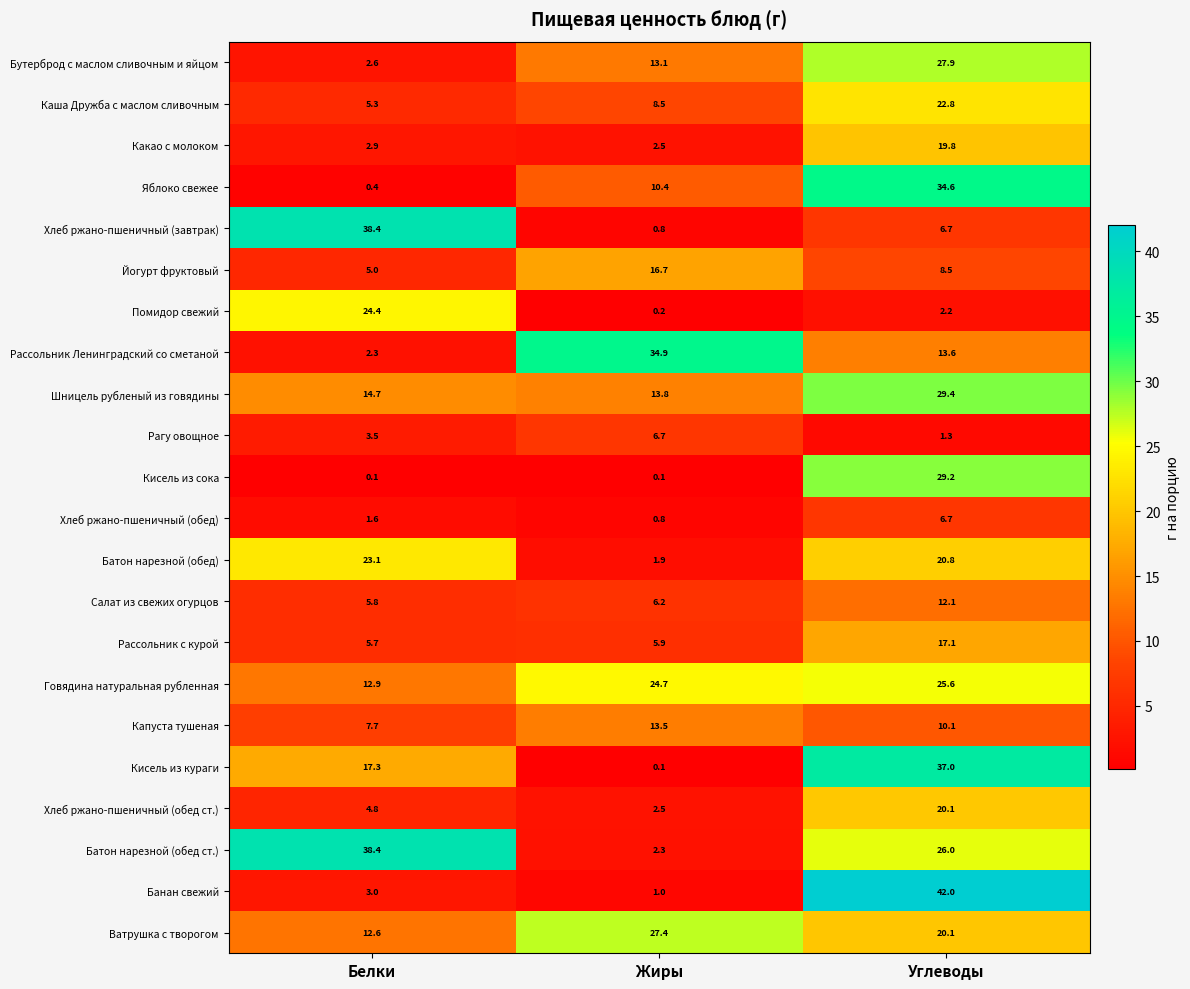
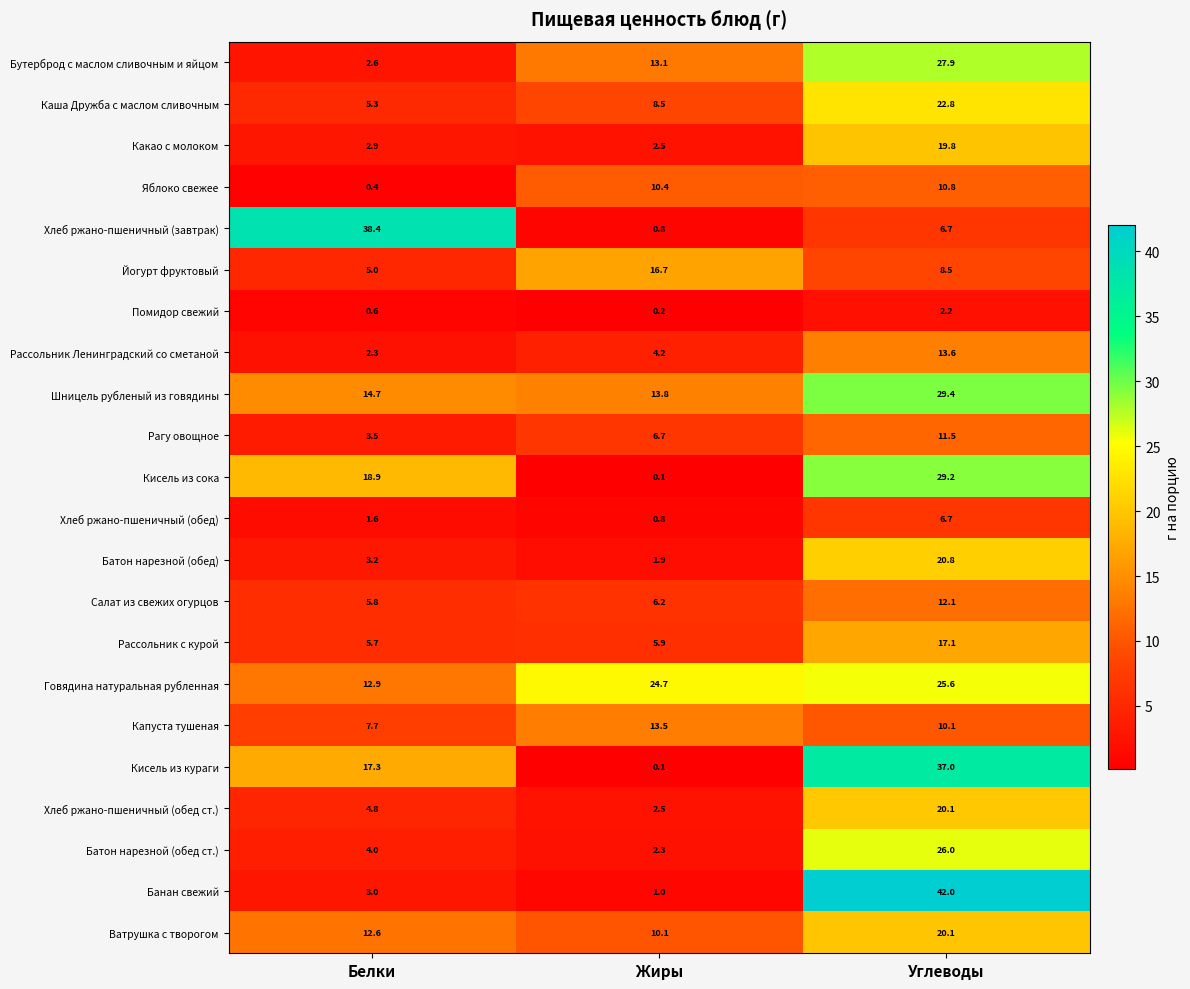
  {
    "Бутерброд с маслом сливочным и яйцом": {
      "Белки": 2.6,
      "Жиры": 13.1,
      "Углеводы": 27.9
    },
    "Каша Дружба с маслом сливочным": {
      "Белки": 5.3,
      "Жиры": 8.5,
      "Углеводы": 22.8
    },
    "Какао с молоком": {
      "Белки": 2.9,
      "Жиры": 2.5,
      "Углеводы": 19.8
    },
    "Яблоко свежее": {
      "Белки": 0.4,
      "Жиры": 10.4,
-     "Углеводы": 34.6
+     "Углеводы": 10.8
    },
    "Хлеб ржано-пшеничный (завтрак)": {
      "Белки": 38.4,
      "Жиры": 0.8,
      "Углеводы": 6.7
    },
    "Йогурт фруктовый": {
      "Белки": 5.0,
      "Жиры": 16.7,
      "Углеводы": 8.5
    },
    "Помидор свежий": {
-     "Белки": 24.4,
+     "Белки": 0.6,
      "Жиры": 0.2,
      "Углеводы": 2.2
    },
    "Рассольник Ленинградский со сметаной": {
      "Белки": 2.3,
-     "Жиры": 34.9,
+     "Жиры": 4.2,
      "Углеводы": 13.6
    },
    "Шницель рубленый из говядины": {
      "Белки": 14.7,
      "Жиры": 13.8,
      "Углеводы": 29.4
    },
    "Рагу овощное": {
      "Белки": 3.5,
      "Жиры": 6.7,
-     "Углеводы": 1.3
+     "Углеводы": 11.5
    },
    "Кисель из сока": {
-     "Белки": 0.1,
+     "Белки": 18.9,
      "Жиры": 0.1,
      "Углеводы": 29.2
    },
    "Хлеб ржано-пшеничный (обед)": {
      "Белки": 1.6,
      "Жиры": 0.8,
      "Углеводы": 6.7
    },
    "Батон нарезной (обед)": {
-     "Белки": 23.1,
+     "Белки": 3.2,
      "Жиры": 1.9,
      "Углеводы": 20.8
    },
    "Салат из свежих огурцов": {
      "Белки": 5.8,
      "Жиры": 6.2,
      "Углеводы": 12.1
    },
    "Рассольник с курой": {
      "Белки": 5.7,
      "Жиры": 5.9,
      "Углеводы": 17.1
    },
    "Говядина натуральная рубленная": {
      "Белки": 12.9,
      "Жиры": 24.7,
      "Углеводы": 25.6
    },
    "Капуста тушеная": {
      "Белки": 7.7,
      "Жиры": 13.5,
      "Углеводы": 10.1
    },
    "Кисель из кураги": {
      "Белки": 17.3,
      "Жиры": 0.1,
      "Углеводы": 37.0
    },
    "Хлеб ржано-пшеничный (обед ст.)": {
      "Белки": 4.8,
      "Жиры": 2.5,
      "Углеводы": 20.1
    },
    "Батон нарезной (обед ст.)": {
-     "Белки": 38.4,
+     "Белки": 4.0,
      "Жиры": 2.3,
      "Углеводы": 26.0
    },
    "Банан свежий": {
      "Белки": 3.0,
      "Жиры": 1.0,
      "Углеводы": 42.0
    },
    "Ватрушка с творогом": {
      "Белки": 12.6,
-     "Жиры": 27.4,
+     "Жиры": 10.1,
      "Углеводы": 20.1
    }
  }
